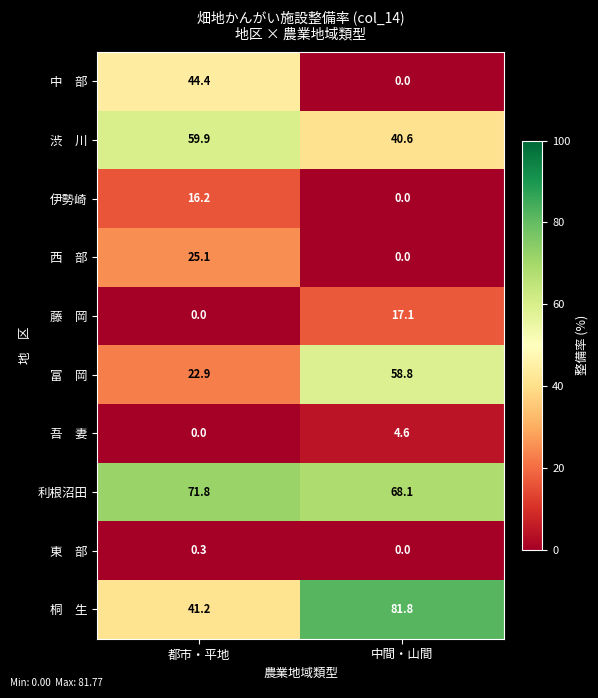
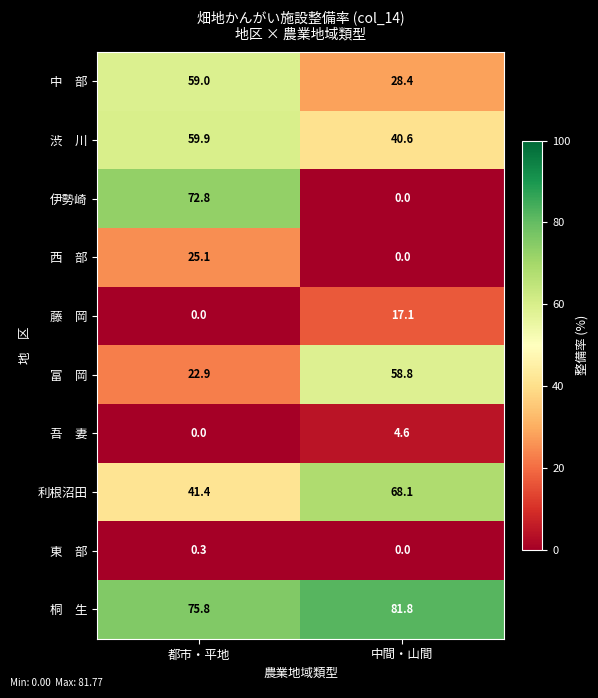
  {
    "中 部": {
-     "都市・平地": 44.4,
-     "中間・山間": 0.0
+     "都市・平地": 59.0,
+     "中間・山間": 28.4
    },
    "渋 川": {
      "都市・平地": 59.9,
      "中間・山間": 40.6
    },
    "伊勢崎": {
-     "都市・平地": 16.2,
+     "都市・平地": 72.8,
      "中間・山間": 0.0
    },
    "西 部": {
      "都市・平地": 25.1,
      "中間・山間": 0.0
    },
    "藤 岡": {
      "都市・平地": 0.0,
      "中間・山間": 17.1
    },
    "富 岡": {
      "都市・平地": 22.9,
      "中間・山間": 58.8
    },
    "吾 妻": {
      "都市・平地": 0.0,
      "中間・山間": 4.6
    },
    "利根沼田": {
-     "都市・平地": 71.8,
+     "都市・平地": 41.4,
      "中間・山間": 68.1
    },
    "東 部": {
      "都市・平地": 0.3,
      "中間・山間": 0.0
    },
    "桐 生": {
-     "都市・平地": 41.2,
+     "都市・平地": 75.8,
      "中間・山間": 81.8
    }
  }
